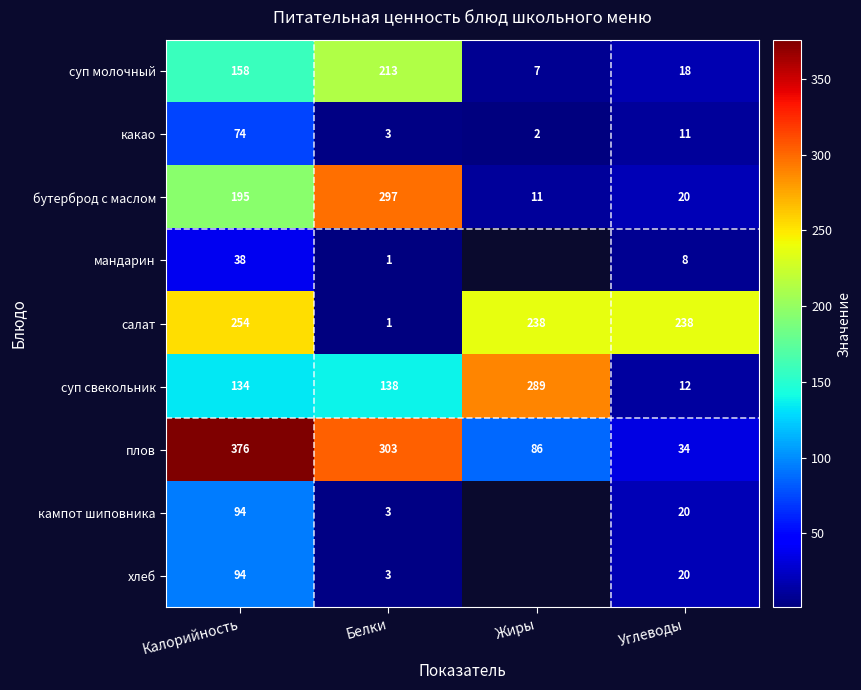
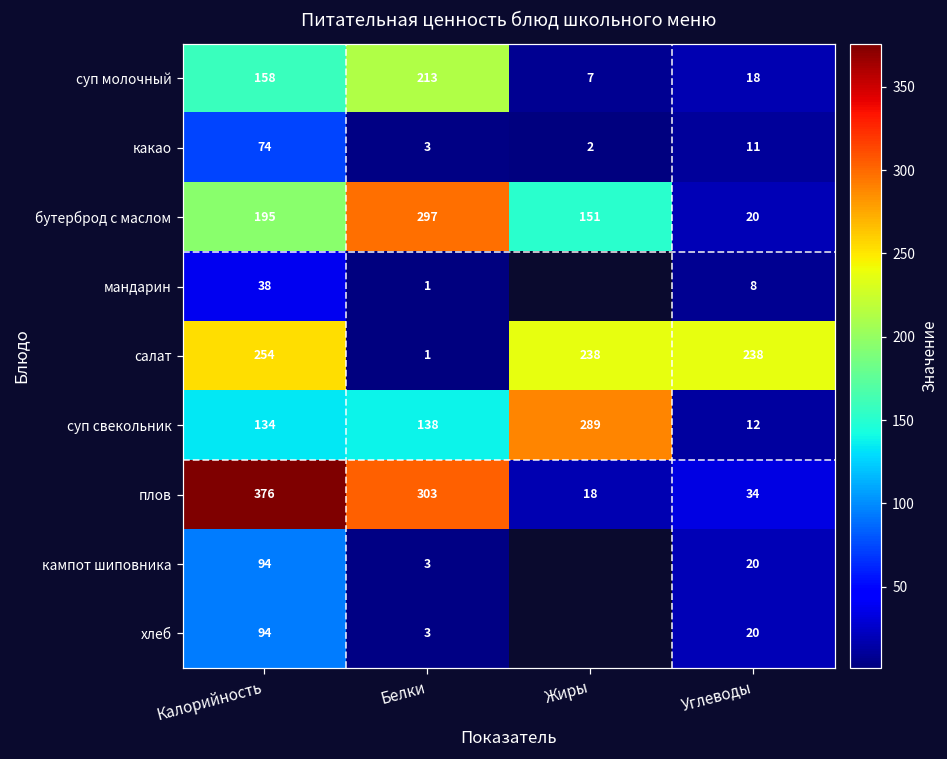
  {
    "суп молочный": {
      "Калорийность": 158,
      "Белки": 213,
      "Жиры": 7,
      "Углеводы": 18
    },
    "какао": {
      "Калорийность": 74,
      "Белки": 3,
      "Жиры": 2,
      "Углеводы": 11
    },
    "бутерброд с маслом": {
      "Калорийность": 195,
      "Белки": 297,
-     "Жиры": 11,
+     "Жиры": 151,
      "Углеводы": 20
    },
    "мандарин": {
      "Калорийность": 38,
      "Белки": 1,
      "Углеводы": 8
    },
    "салат": {
      "Калорийность": 254,
      "Белки": 1,
      "Жиры": 238,
      "Углеводы": 238
    },
    "суп свекольник": {
      "Калорийность": 134,
      "Белки": 138,
      "Жиры": 289,
      "Углеводы": 12
    },
    "плов": {
      "Калорийность": 376,
      "Белки": 303,
-     "Жиры": 86,
+     "Жиры": 18,
      "Углеводы": 34
    },
    "кампот шиповника": {
      "Калорийность": 94,
      "Белки": 3,
      "Углеводы": 20
    },
    "хлеб": {
      "Калорийность": 94,
      "Белки": 3,
      "Углеводы": 20
    }
  }
